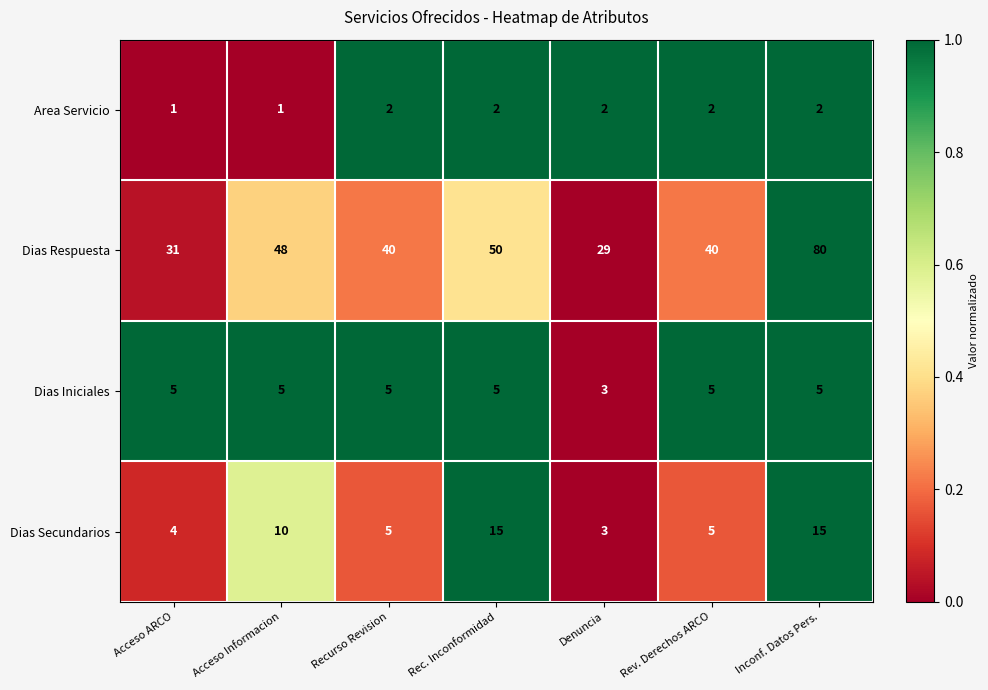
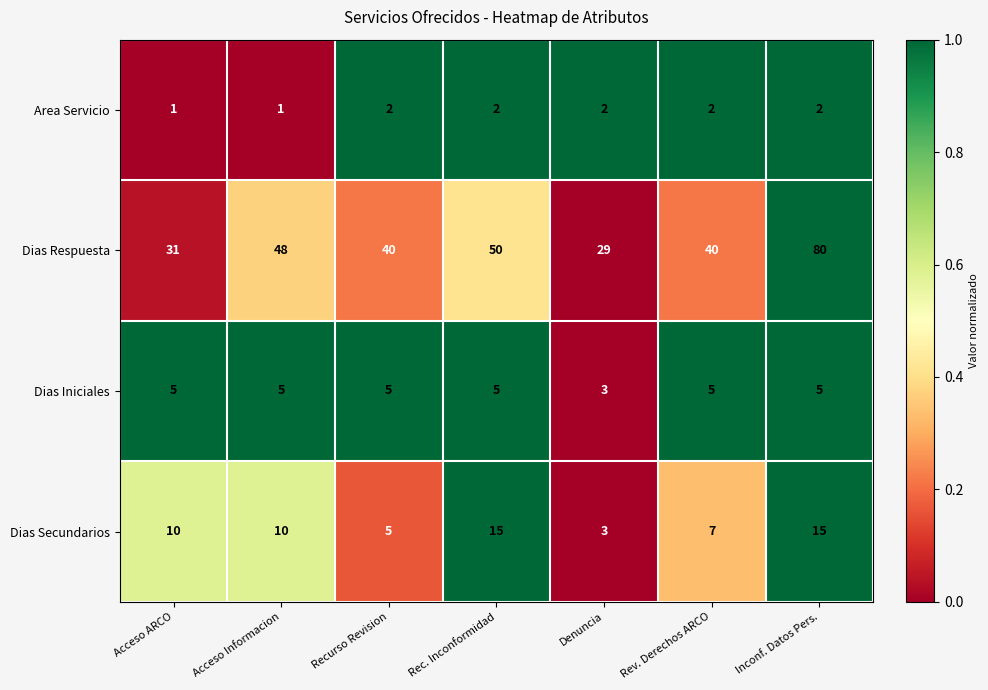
  {
    "Area Servicio": {
      "Acceso ARCO": 1,
      "Acceso Informacion": 1,
      "Recurso Revision": 2,
      "Rec. Inconformidad": 2,
      "Denuncia": 2,
      "Rev. Derechos ARCO": 2,
      "Inconf. Datos Pers.": 2
    },
    "Dias Respuesta": {
      "Acceso ARCO": 31,
      "Acceso Informacion": 48,
      "Recurso Revision": 40,
      "Rec. Inconformidad": 50,
      "Denuncia": 29,
      "Rev. Derechos ARCO": 40,
      "Inconf. Datos Pers.": 80
    },
    "Dias Iniciales": {
      "Acceso ARCO": 5,
      "Acceso Informacion": 5,
      "Recurso Revision": 5,
      "Rec. Inconformidad": 5,
      "Denuncia": 3,
      "Rev. Derechos ARCO": 5,
      "Inconf. Datos Pers.": 5
    },
    "Dias Secundarios": {
-     "Acceso ARCO": 4,
+     "Acceso ARCO": 10,
      "Acceso Informacion": 10,
      "Recurso Revision": 5,
      "Rec. Inconformidad": 15,
      "Denuncia": 3,
-     "Rev. Derechos ARCO": 5,
+     "Rev. Derechos ARCO": 7,
      "Inconf. Datos Pers.": 15
    }
  }
